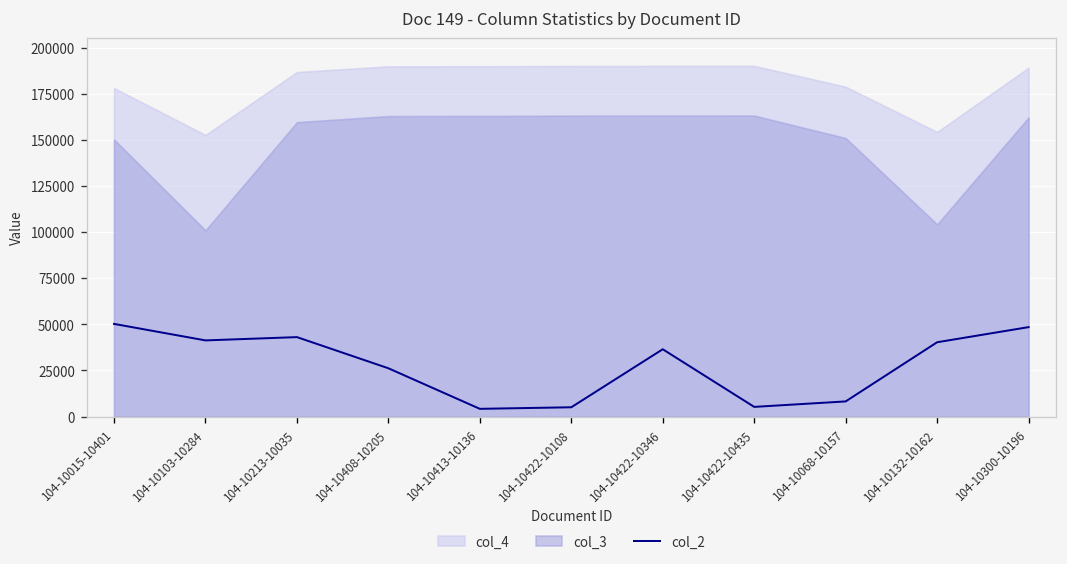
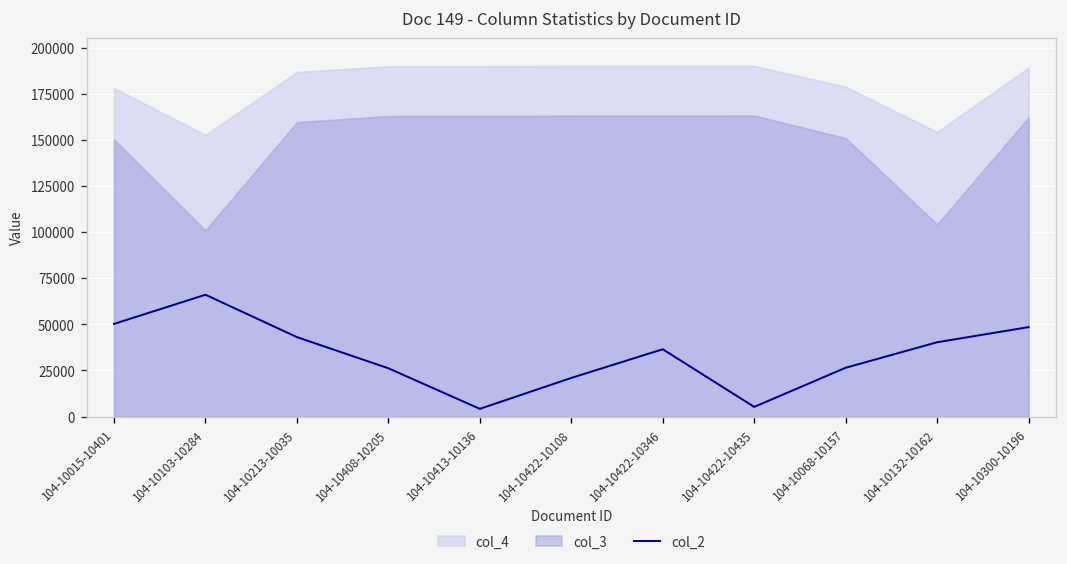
  {
    "col_2": {
      "104-10015-10401": 50000,
-     "104-10103-10284": 41000,
+     "104-10103-10284": 66000,
      "104-10213-10035": 43000,
      "104-10408-10205": 26000,
      "104-10413-10136": 4000,
-     "104-10422-10108": 5000,
+     "104-10422-10108": 21000,
      "104-10422-10346": 37000,
      "104-10422-10435": 5000,
-     "104-10068-10157": 8000,
+     "104-10068-10157": 26000,
      "104-10132-10162": 40000,
      "104-10300-10196": 49000
    }
  }
